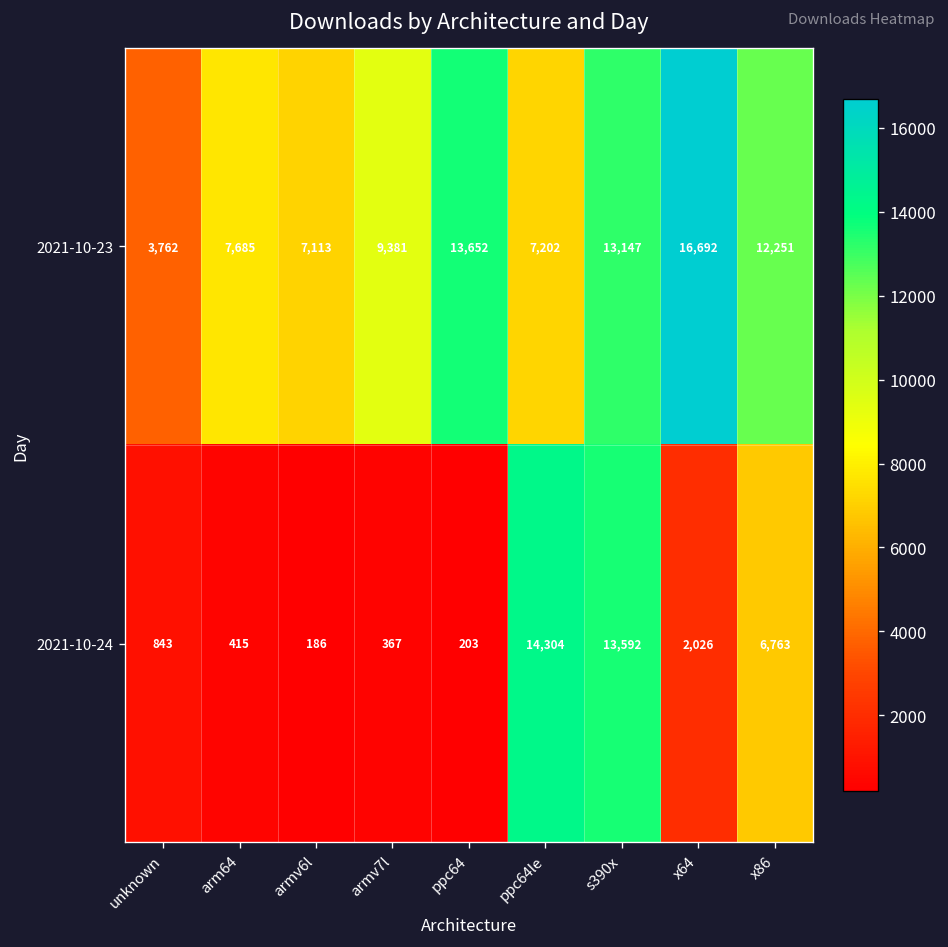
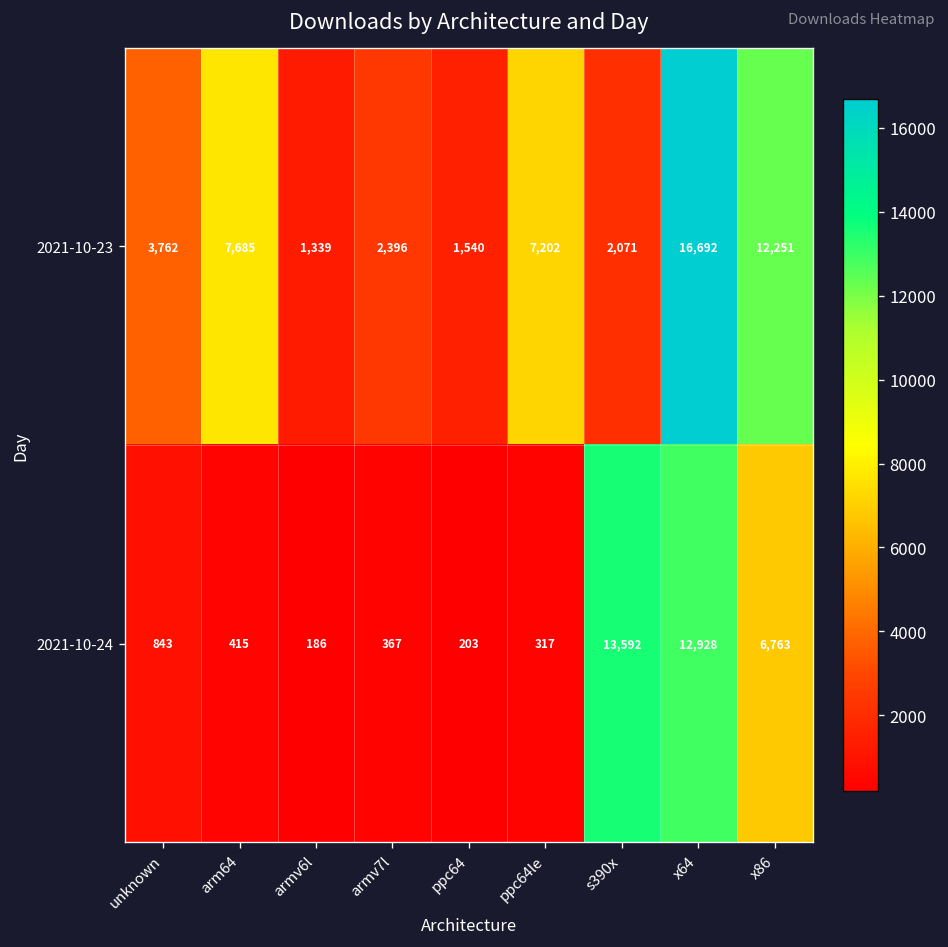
  {
    "2021-10-23": {
      "unknown": "3,762",
      "arm64": "7,685",
-     "armv6l": "7,113",
-     "armv7l": "9,381",
-     "ppc64": "13,652",
+     "armv6l": "1,339",
+     "armv7l": "2,396",
+     "ppc64": "1,540",
      "ppc64le": "7,202",
-     "s390x": "13,147",
+     "s390x": "2,071",
      "x64": "16,692",
      "x86": "12,251"
    },
    "2021-10-24": {
      "unknown": "843",
      "arm64": "415",
      "armv6l": "186",
      "armv7l": "367",
      "ppc64": "203",
-     "ppc64le": "14,304",
+     "ppc64le": "317",
      "s390x": "13,592",
-     "x64": "2,026",
+     "x64": "12,928",
      "x86": "6,763"
    }
  }
